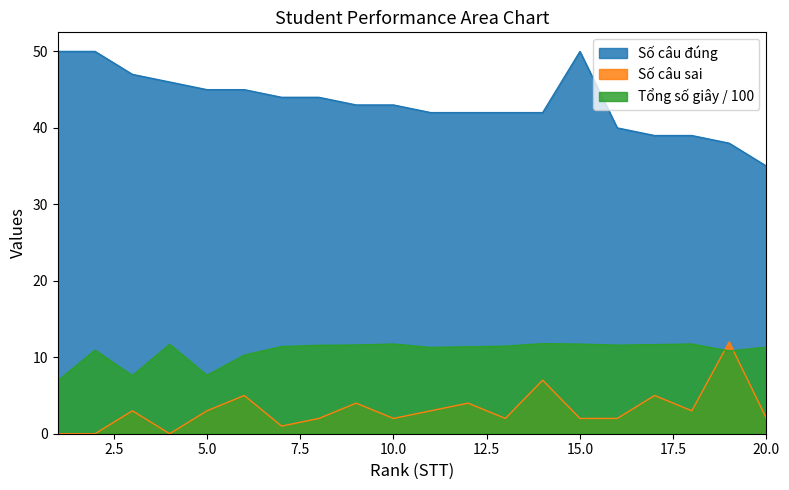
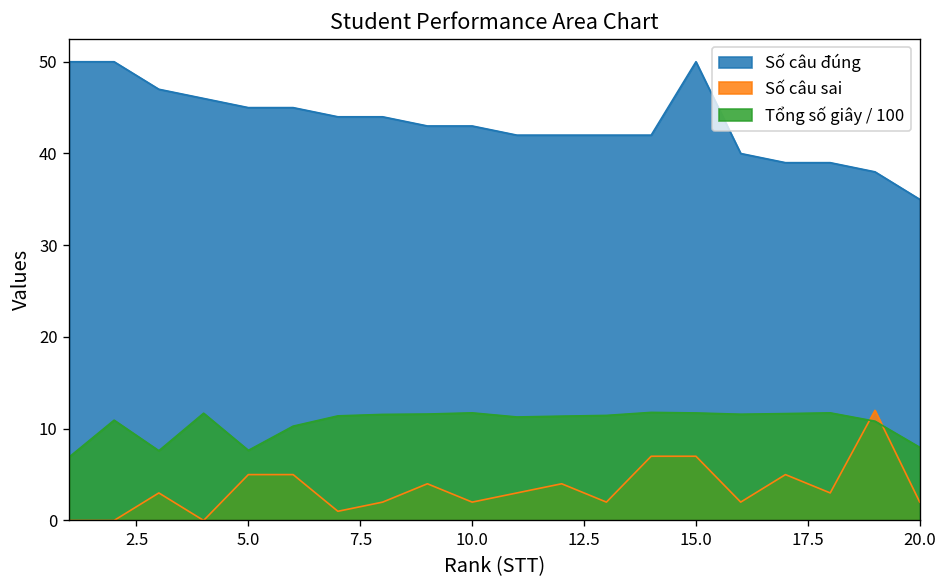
  {
    "Số câu đúng": {
      "5.0": 45,
      "10.0": 43,
      "15.0": 50,
      "20.0": 35
    },
    "Số câu sai": {
-     "5.0": 3,
+     "5.0": 5,
      "10.0": 2,
-     "15.0": 2,
+     "15.0": 7,
      "20.0": 2
    },
    "Tổng số giây / 100": {
      "5.0": 8,
      "10.0": 12,
      "15.0": 12,
-     "20.0": 11
+     "20.0": 8
    }
  }
